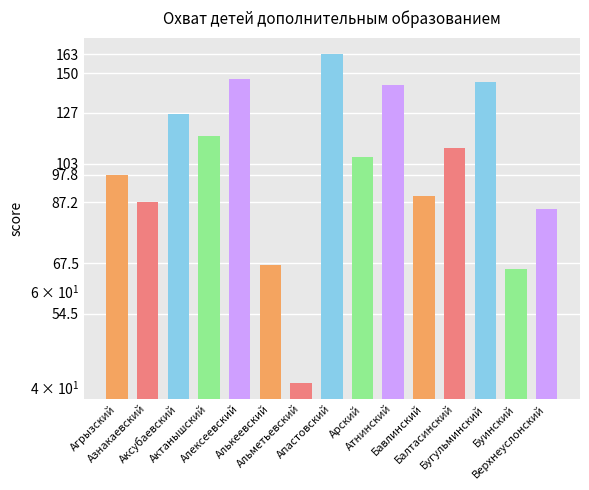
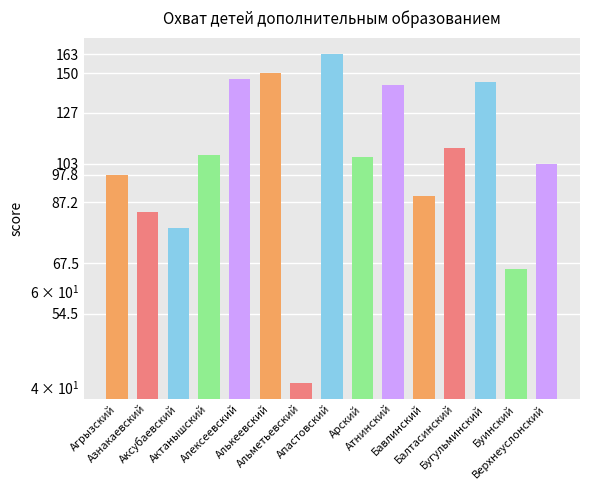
  {
    "Агрызский": 98,
-   "Азнакаевский": 87,
-   "Аксубаевский": 126,
-   "Актанышский": 115,
+   "Азнакаевский": 84,
+   "Аксубаевский": 78,
+   "Актанышский": 106,
    "Алексеевский": 146,
-   "Алькеевский": 67,
+   "Алькеевский": 150,
    "Альметьевский": 41,
    "Апастовский": 163,
    "Арский": 105,
    "Атнинский": 143,
    "Бавлинский": 90,
    "Балтасинский": 110,
    "Бугульминский": 145,
    "Буинский": 66,
-   "Верхнеуслонский": 85
+   "Верхнеуслонский": 103
  }
